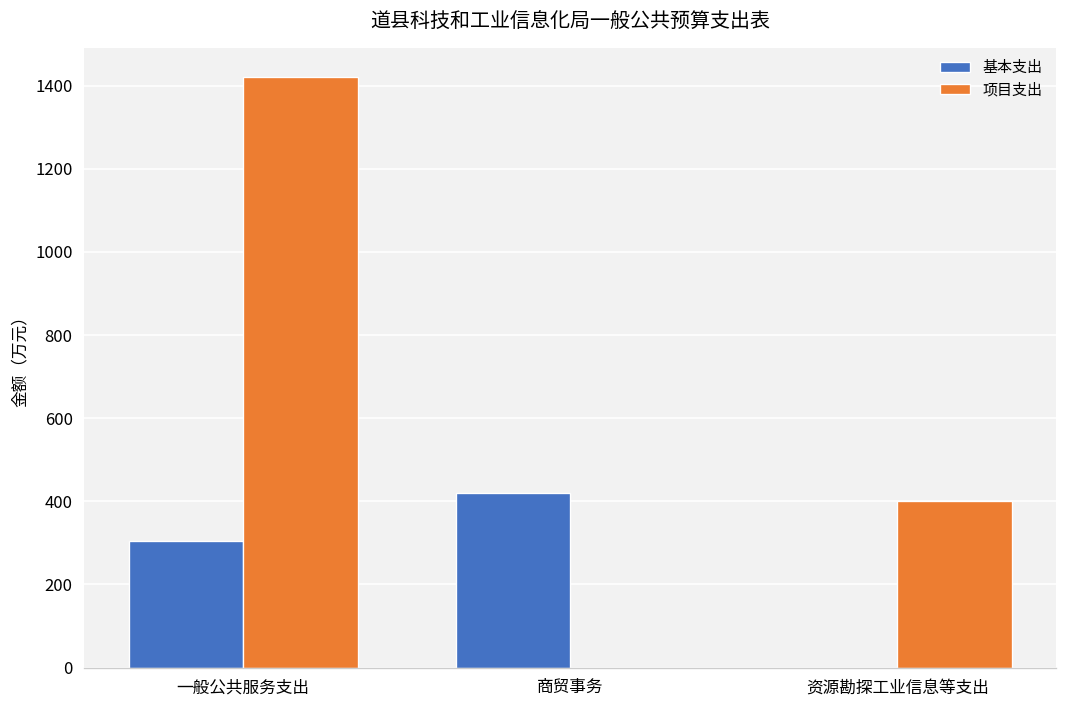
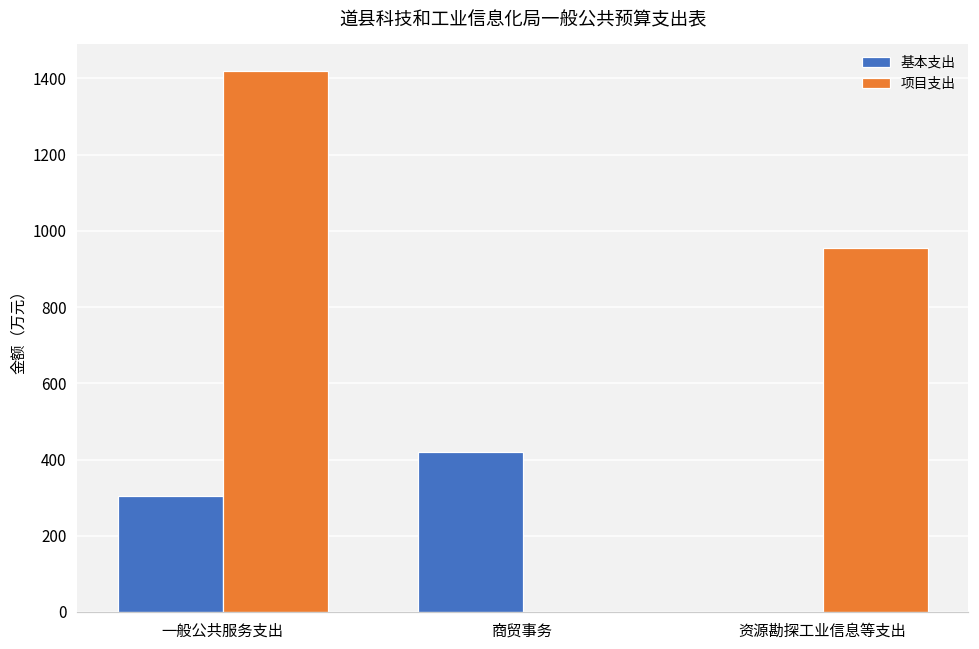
  {
    "基本支出": {
      "一般公共服务支出": 310,
      "商贸事务": 420,
      "资源勘探工业信息等支出": 0
    },
    "项目支出": {
      "一般公共服务支出": 1420,
      "商贸事务": 0,
-     "资源勘探工业信息等支出": 400
+     "资源勘探工业信息等支出": 960
    }
  }
